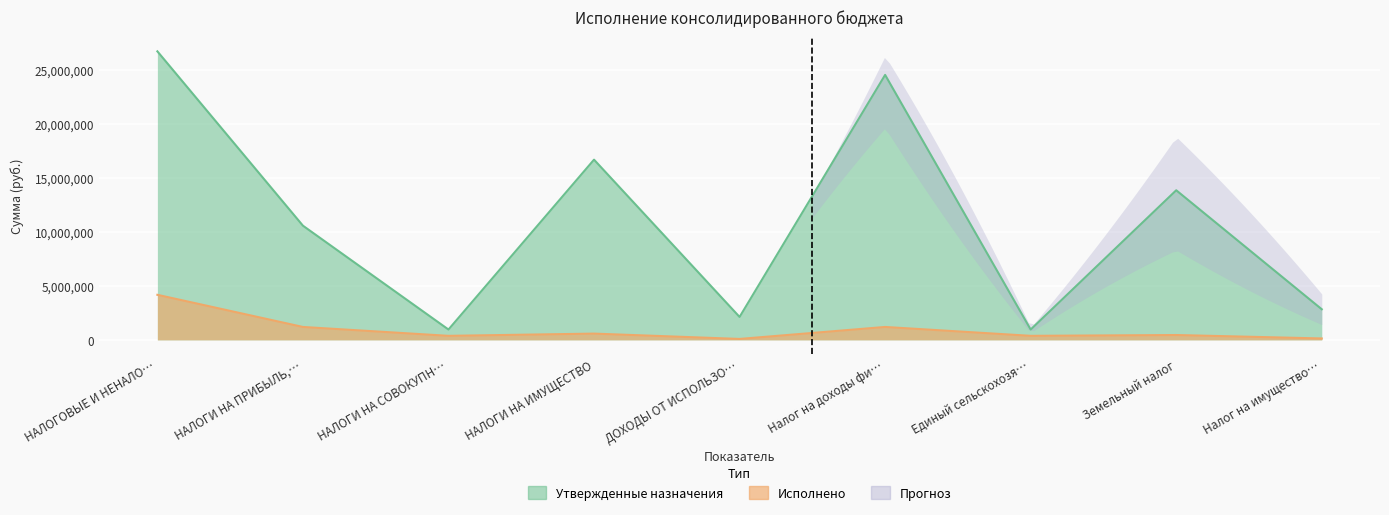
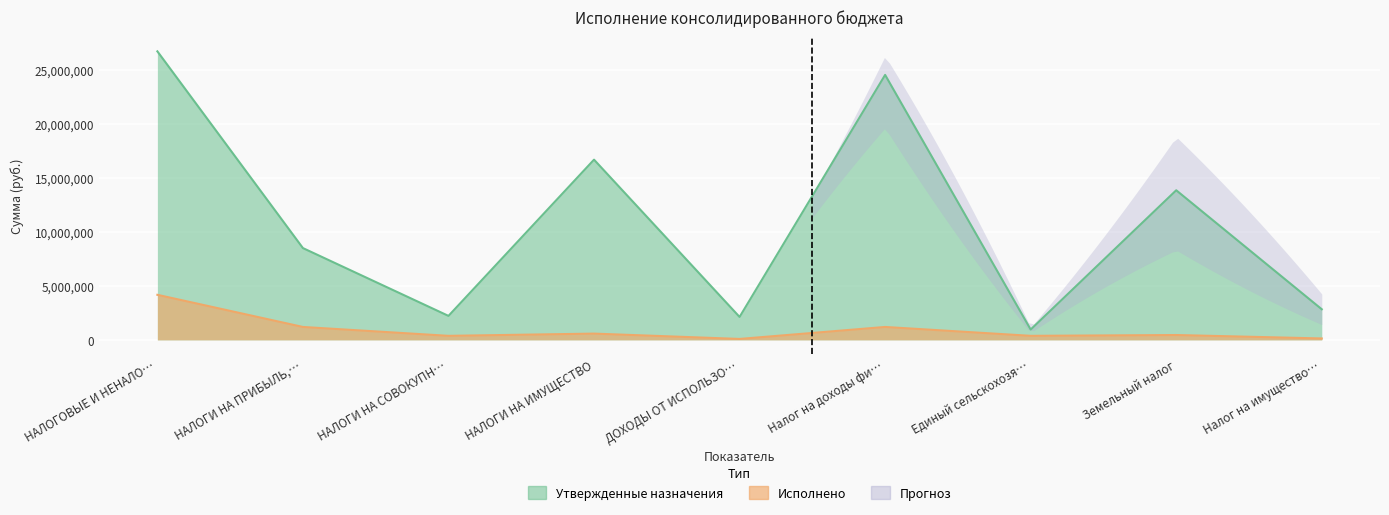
  {
    "Утвержденные назначения": {
      "НАЛОГОВЫЕ И НЕНАЛО…": "26,700,000",
-     "НАЛОГИ НА ПРИБЫЛЬ,…": "10,600,000",
-     "НАЛОГИ НА СОВОКУПН…": "1,000,000",
+     "НАЛОГИ НА ПРИБЫЛЬ,…": "8,500,000",
+     "НАЛОГИ НА СОВОКУПН…": "2,200,000",
      "НАЛОГИ НА ИМУЩЕСТВО": "16,700,000",
      "ДОХОДЫ ОТ ИСПОЛЬЗО…": "2,100,000",
      "Налог на доходы фи…": "24,500,000",
      "Единый сельскохозя…": "1,000,000",
      "Земельный налог": "13,800,000",
      "Налог на имущество…": "2,800,000"
    },
    "Исполнено": {
      "НАЛОГОВЫЕ И НЕНАЛО…": "4,200,000",
      "НАЛОГИ НА ПРИБЫЛЬ,…": "1,200,000",
      "НАЛОГИ НА СОВОКУПН…": "400,000",
      "НАЛОГИ НА ИМУЩЕСТВО": "600,000",
      "ДОХОДЫ ОТ ИСПОЛЬЗО…": "100,000",
      "Налог на доходы фи…": "1,200,000",
      "Единый сельскохозя…": "400,000",
      "Земельный налог": "400,000",
      "Налог на имущество…": "100,000"
    }
  }
